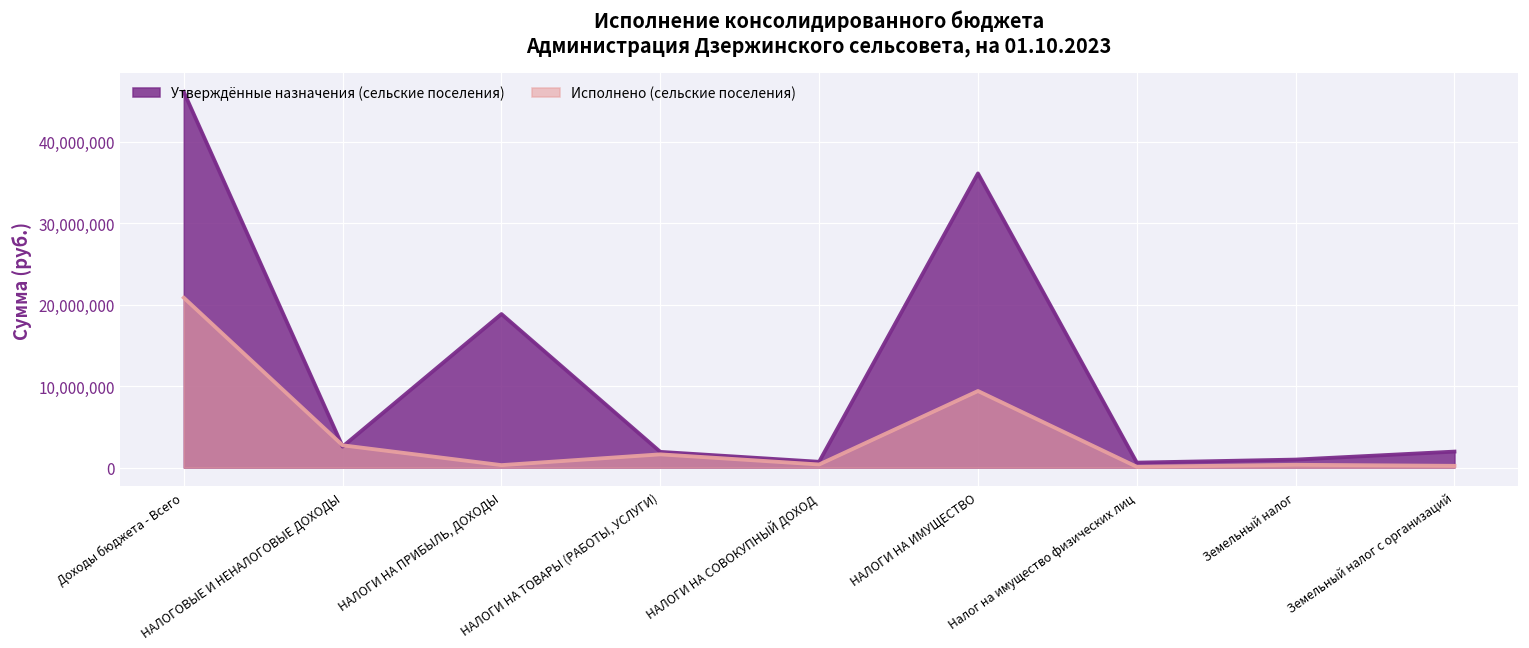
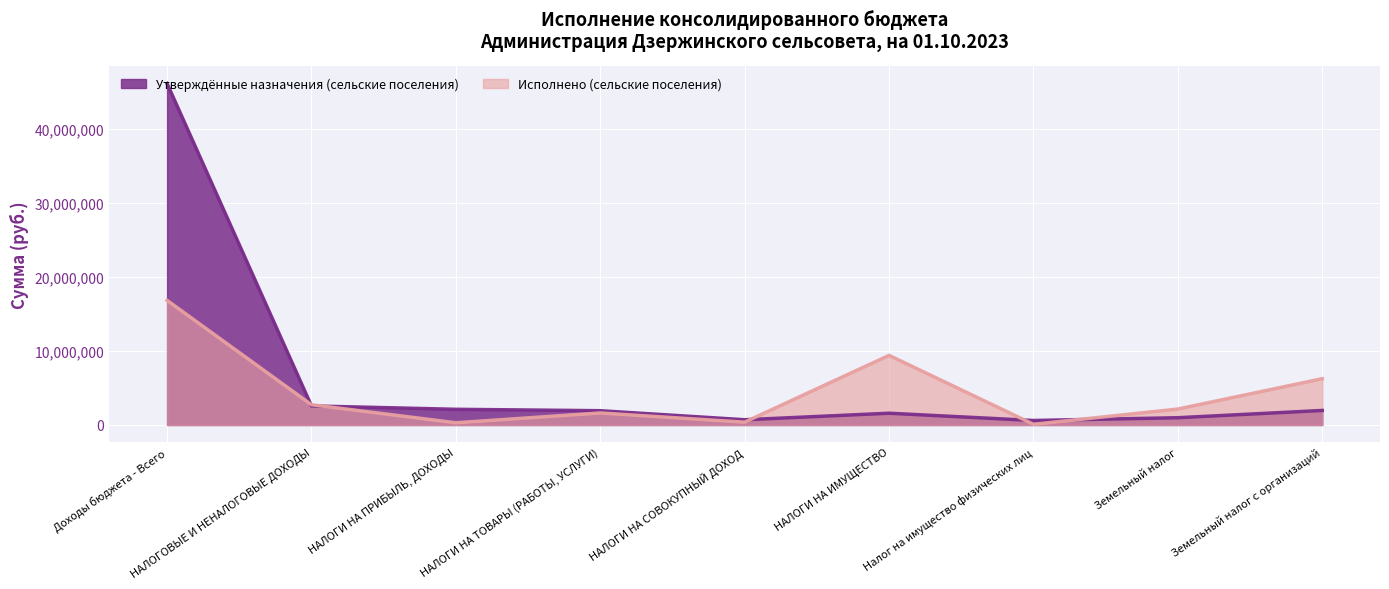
  {
    "Утверждённые назначения (сельские поселения)": {
      "Доходы бюджета - Всего": "46,000,000",
-     "НАЛОГИ НА ПРИБЫЛЬ, ДОХОДЫ": "19,000,000",
-     "НАЛОГИ НА ИМУЩЕСТВО": "36,000,000",
+     "НАЛОГИ НА ПРИБЫЛЬ, ДОХОДЫ": "2,000,000",
+     "НАЛОГИ НА ИМУЩЕСТВО": "2,000,000",
      "Налог на имущество физических лиц": "1,000,000",
      "Земельный налог": "1,000,000",
      "Земельный налог с организаций": "2,000,000"
    },
    "Исполнено (сельские поселения)": {
-     "Доходы бюджета - Всего": "21,000,000",
+     "Доходы бюджета - Всего": "17,000,000",
      "НАЛОГИ НА ПРИБЫЛЬ, ДОХОДЫ": "0",
      "НАЛОГИ НА ИМУЩЕСТВО": "9,000,000",
      "Налог на имущество физических лиц": "0",
-     "Земельный налог": "0",
-     "Земельный налог с организаций": "0"
+     "Земельный налог": "2,000,000",
+     "Земельный налог с организаций": "6,000,000"
    }
  }
